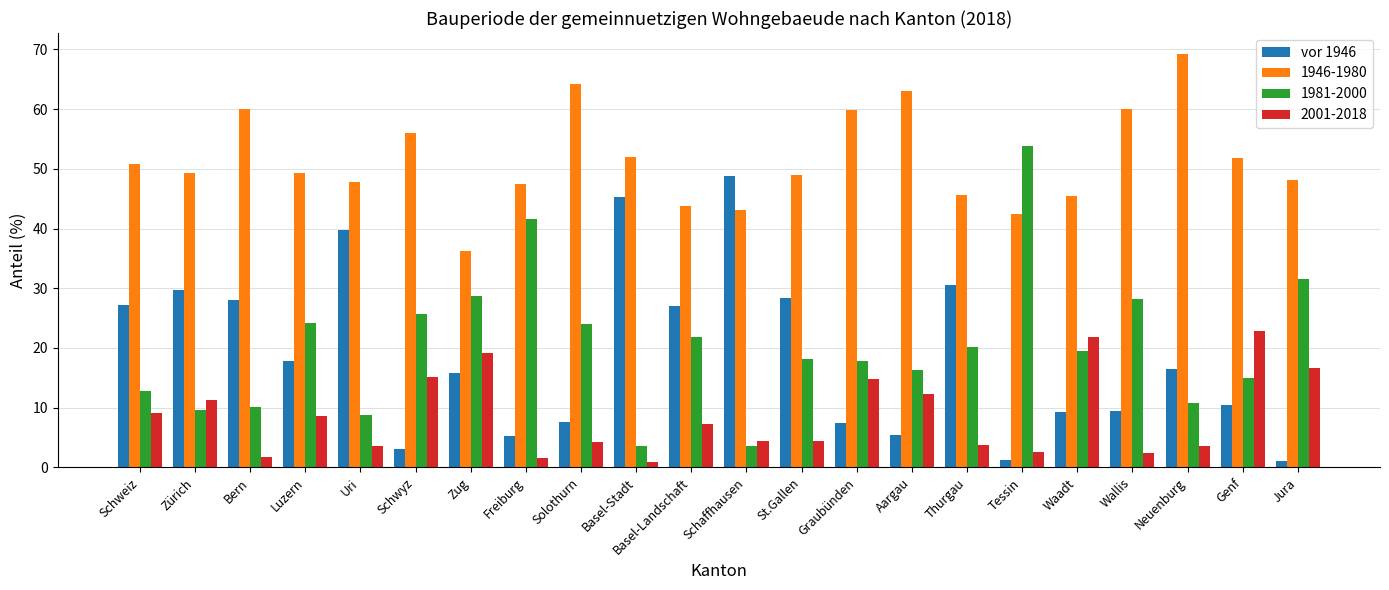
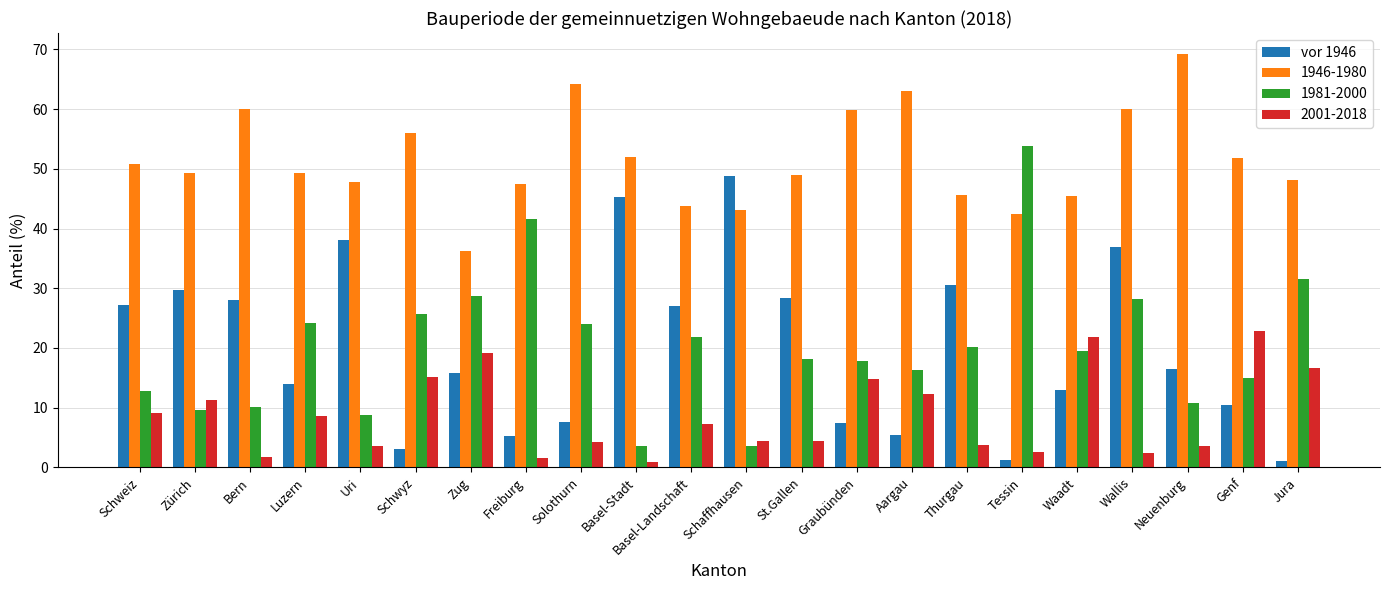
  {
    "vor 1946": {
      "Schweiz": 27,
      "Zürich": 30,
      "Bern": 28,
-     "Luzern": 18,
-     "Uri": 40,
+     "Luzern": 14,
+     "Uri": 38,
      "Schwyz": 3,
      "Zug": 16,
      "Freiburg": 5,
      "Solothurn": 8,
      "Basel-Stadt": 45,
      "Basel-Landschaft": 27,
      "Schaffhausen": 49,
      "St.Gallen": 28,
      "Graubünden": 7,
      "Aargau": 5,
      "Thurgau": 31,
      "Tessin": 1,
-     "Waadt": 9,
-     "Wallis": 9,
+     "Waadt": 13,
+     "Wallis": 37,
      "Neuenburg": 16,
      "Genf": 10,
      "Jura": 1
    },
    "1946-1980": {
      "Schweiz": 51,
      "Zürich": 49,
      "Bern": 60,
      "Luzern": 49,
      "Uri": 48,
      "Schwyz": 56,
      "Zug": 36,
      "Freiburg": 47,
      "Solothurn": 64,
      "Basel-Stadt": 52,
      "Basel-Landschaft": 44,
      "Schaffhausen": 43,
      "St.Gallen": 49,
      "Graubünden": 60,
      "Aargau": 63,
      "Thurgau": 46,
      "Tessin": 43,
      "Waadt": 46,
      "Wallis": 60,
      "Neuenburg": 69,
      "Genf": 52,
      "Jura": 48
    },
    "1981-2000": {
      "Schweiz": 13,
      "Zürich": 10,
      "Bern": 10,
      "Luzern": 24,
      "Uri": 9,
      "Schwyz": 26,
      "Zug": 29,
      "Freiburg": 42,
      "Solothurn": 24,
      "Basel-Stadt": 4,
      "Basel-Landschaft": 22,
      "Schaffhausen": 4,
      "St.Gallen": 18,
      "Graubünden": 18,
      "Aargau": 16,
      "Thurgau": 20,
      "Tessin": 54,
      "Waadt": 20,
      "Wallis": 28,
      "Neuenburg": 11,
      "Genf": 15,
      "Jura": 31
    },
    "2001-2018": {
      "Schweiz": 9,
      "Zürich": 11,
      "Bern": 2,
      "Luzern": 9,
      "Uri": 4,
      "Schwyz": 15,
      "Zug": 19,
      "Freiburg": 2,
      "Solothurn": 4,
      "Basel-Stadt": 1,
      "Basel-Landschaft": 7,
      "Schaffhausen": 4,
      "St.Gallen": 4,
      "Graubünden": 15,
      "Aargau": 12,
      "Thurgau": 4,
      "Tessin": 3,
      "Waadt": 22,
      "Wallis": 2,
      "Neuenburg": 4,
      "Genf": 23,
      "Jura": 17
    }
  }
